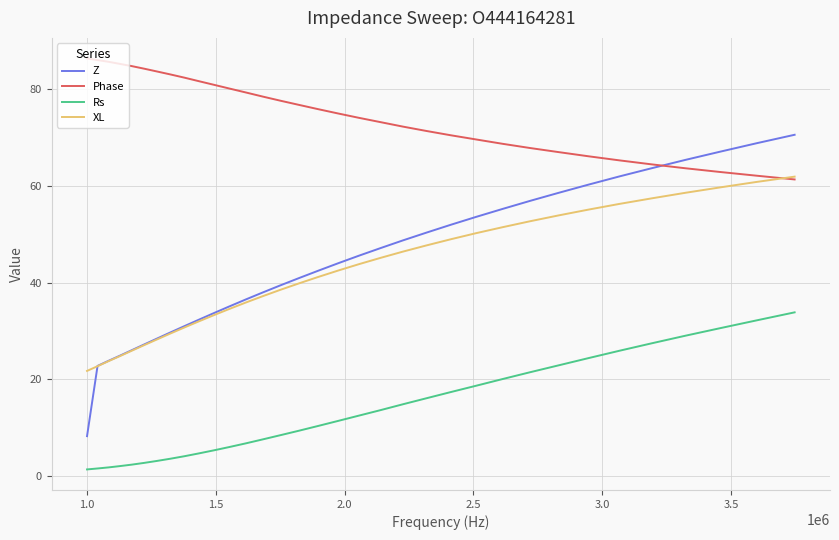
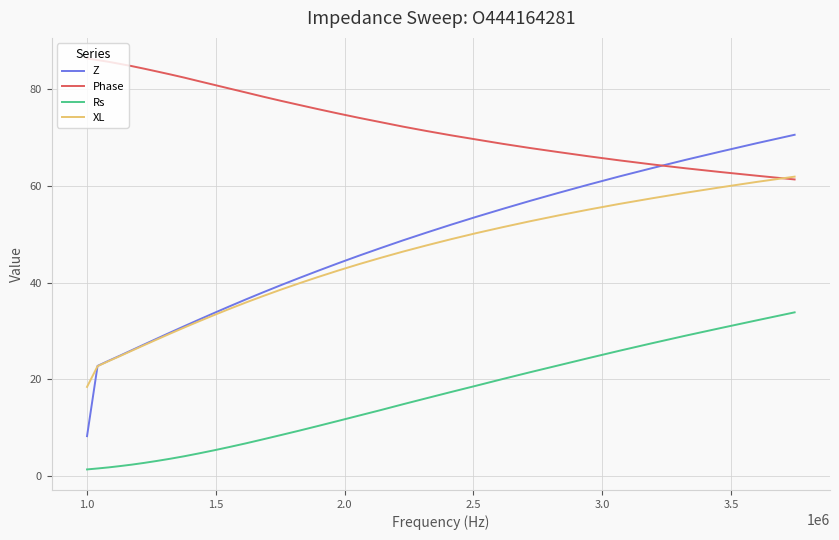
  {
    "Z": {
      "1.0": 8
    },
    "Rs": {
      "1.0": 1
    },
    "XL": {
-     "1.0": 22
+     "1.0": 18
    }
  }
